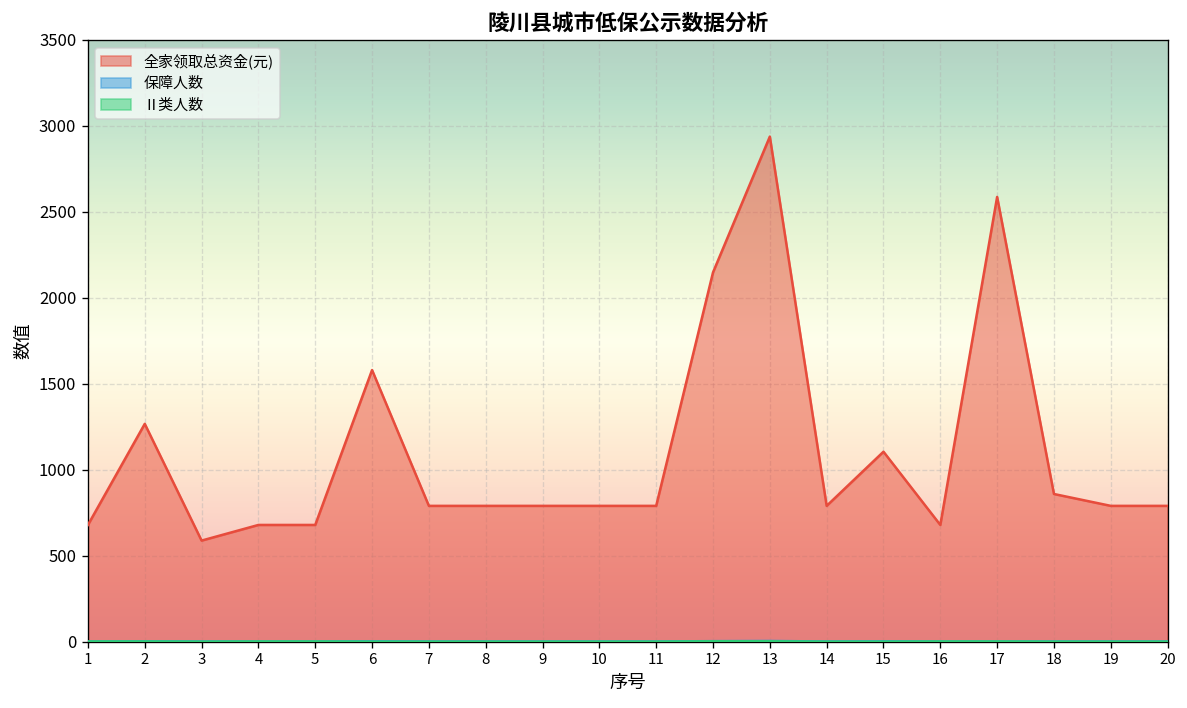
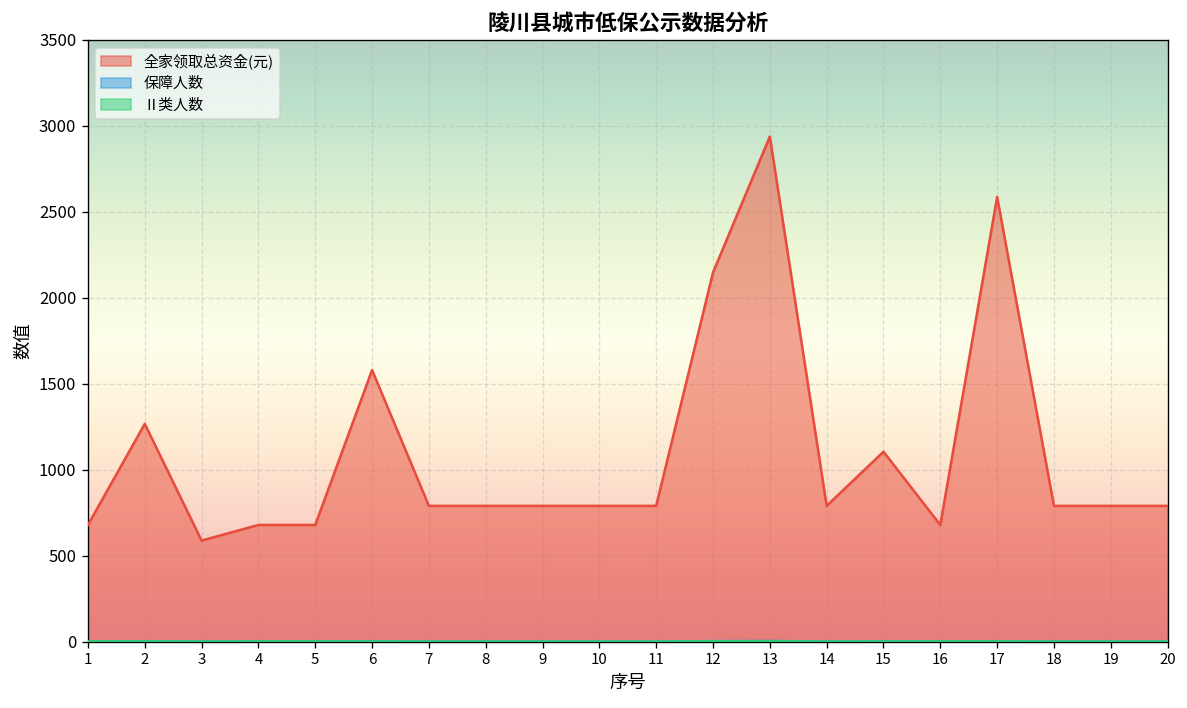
  {
    "全家领取总资金(元)": {
      "1": 680,
      "2": 1270,
      "3": 590,
      "4": 680,
      "5": 680,
      "6": 1580,
      "7": 790,
      "8": 790,
      "9": 790,
      "10": 790,
      "11": 790,
      "12": 2150,
      "13": 2940,
      "14": 790,
      "15": 1110,
      "16": 680,
      "17": 2590,
-     "18": 860,
+     "18": 790,
      "19": 790,
      "20": 790
    }
  }
